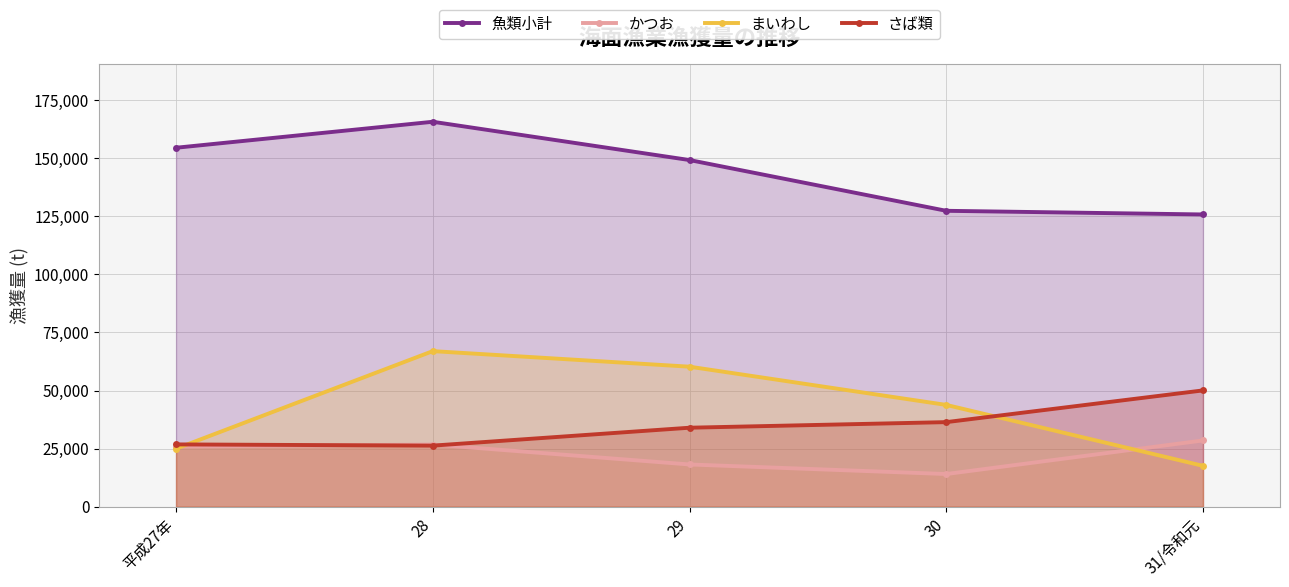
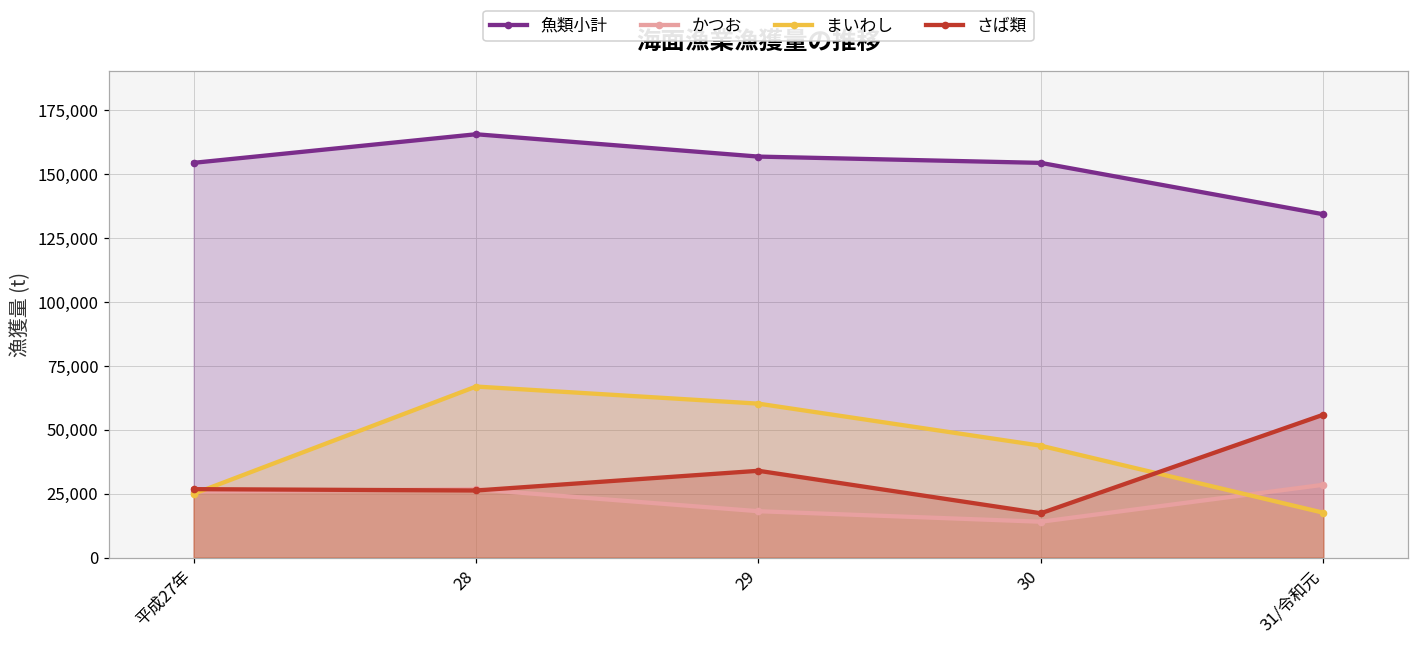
  {
    "魚類小計": {
      "平成27年": "155,000",
      "28": "166,000",
-     "29": "149,000",
-     "30": "127,000",
-     "31/令和元": "126,000"
+     "29": "157,000",
+     "30": "154,000",
+     "31/令和元": "134,000"
    },
    "かつお": {
      "29": "18,000",
      "30": "14,000",
      "31/令和元": "29,000"
    },
    "まいわし": {
      "28": "67,000",
      "29": "60,000",
      "30": "44,000",
      "31/令和元": "18,000"
    },
    "さば類": {
      "29": "34,000",
-     "30": "36,000",
-     "31/令和元": "50,000"
+     "30": "17,000",
+     "31/令和元": "56,000"
    }
  }
